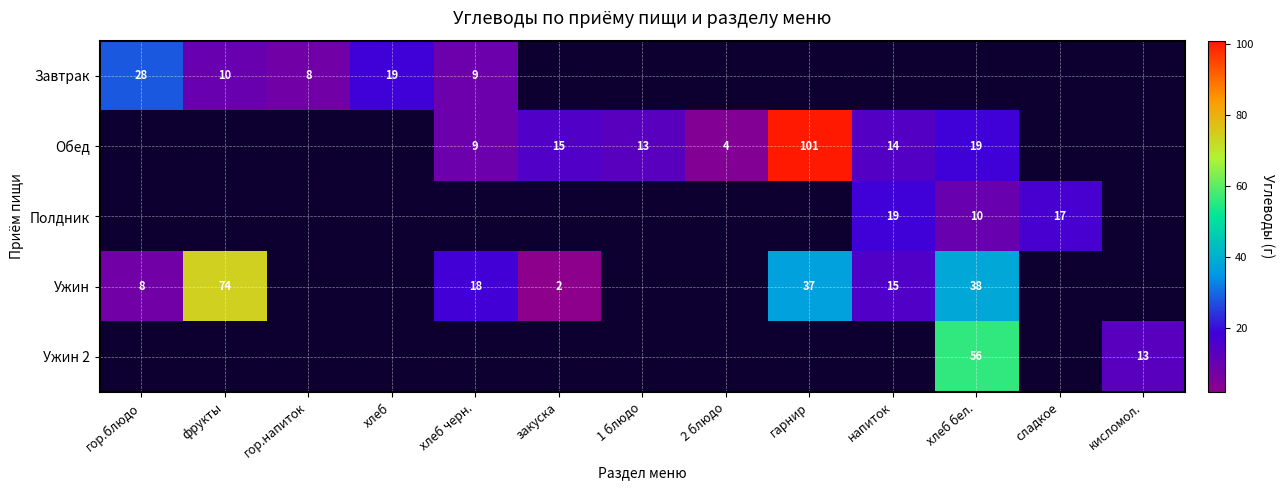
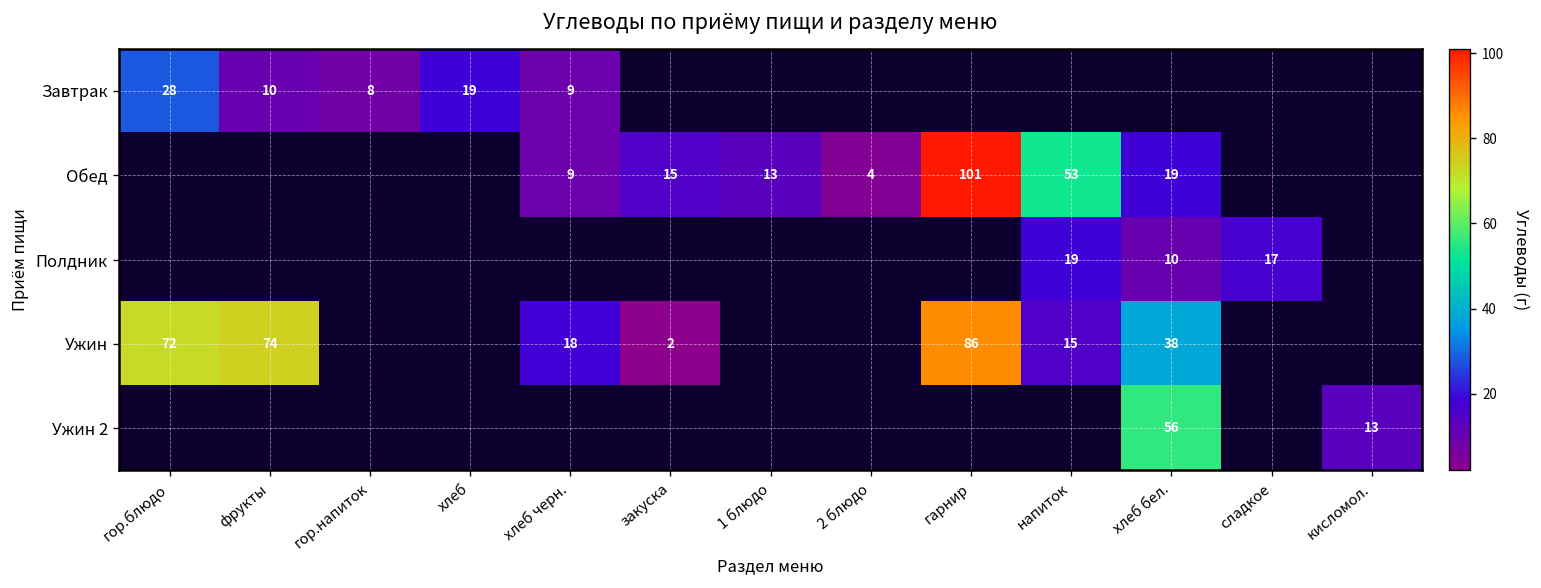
  {
    "Завтрак": {
      "гор.блюдо": 28,
      "фрукты": 10,
      "гор.напиток": 8,
      "хлеб": 19,
      "хлеб черн.": 9
    },
    "Обед": {
      "хлеб черн.": 9,
      "закуска": 15,
      "1 блюдо": 13,
      "2 блюдо": 4,
      "гарнир": 101,
-     "напиток": 14,
+     "напиток": 53,
      "хлеб бел.": 19
    },
    "Полдник": {
      "напиток": 19,
      "хлеб бел.": 10,
      "сладкое": 17
    },
    "Ужин": {
-     "гор.блюдо": 8,
+     "гор.блюдо": 72,
      "фрукты": 74,
      "хлеб черн.": 18,
      "закуска": 2,
-     "гарнир": 37,
+     "гарнир": 86,
      "напиток": 15,
      "хлеб бел.": 38
    },
    "Ужин 2": {
      "хлеб бел.": 56,
      "кисломол.": 13
    }
  }
